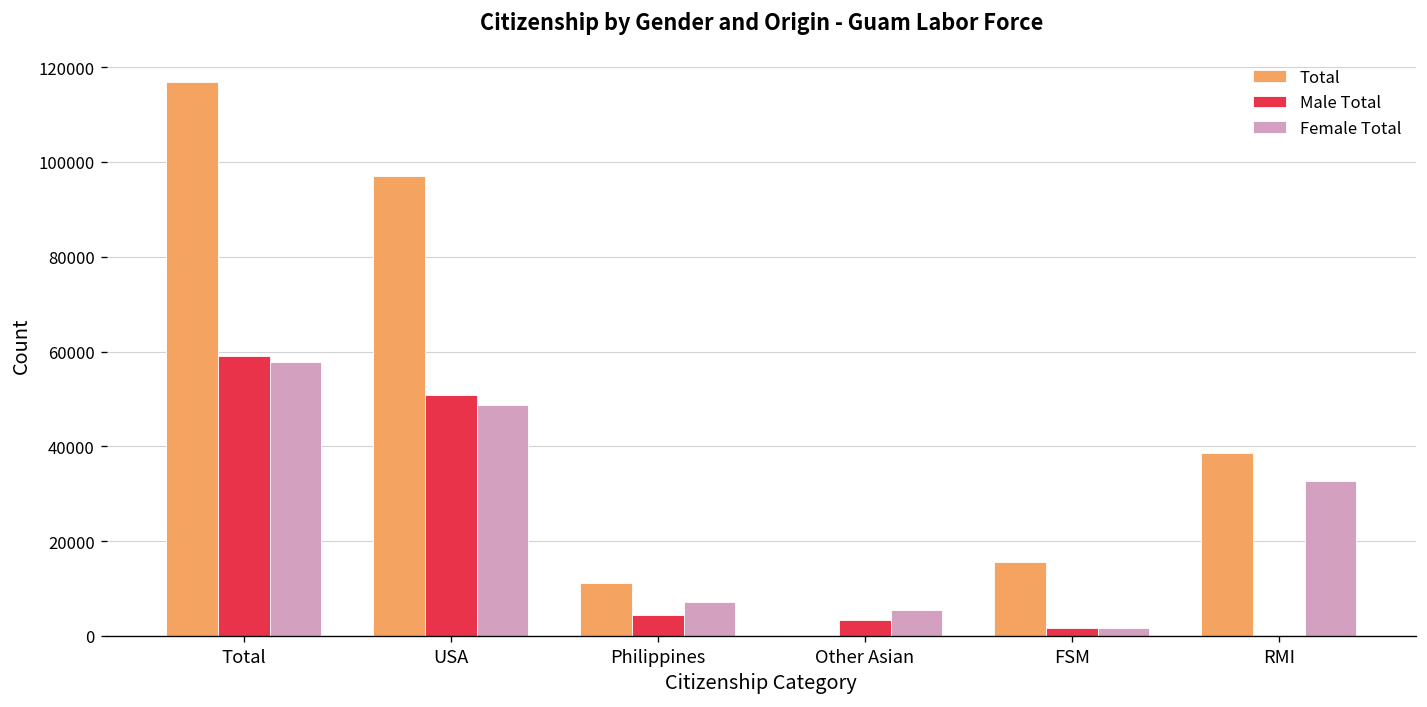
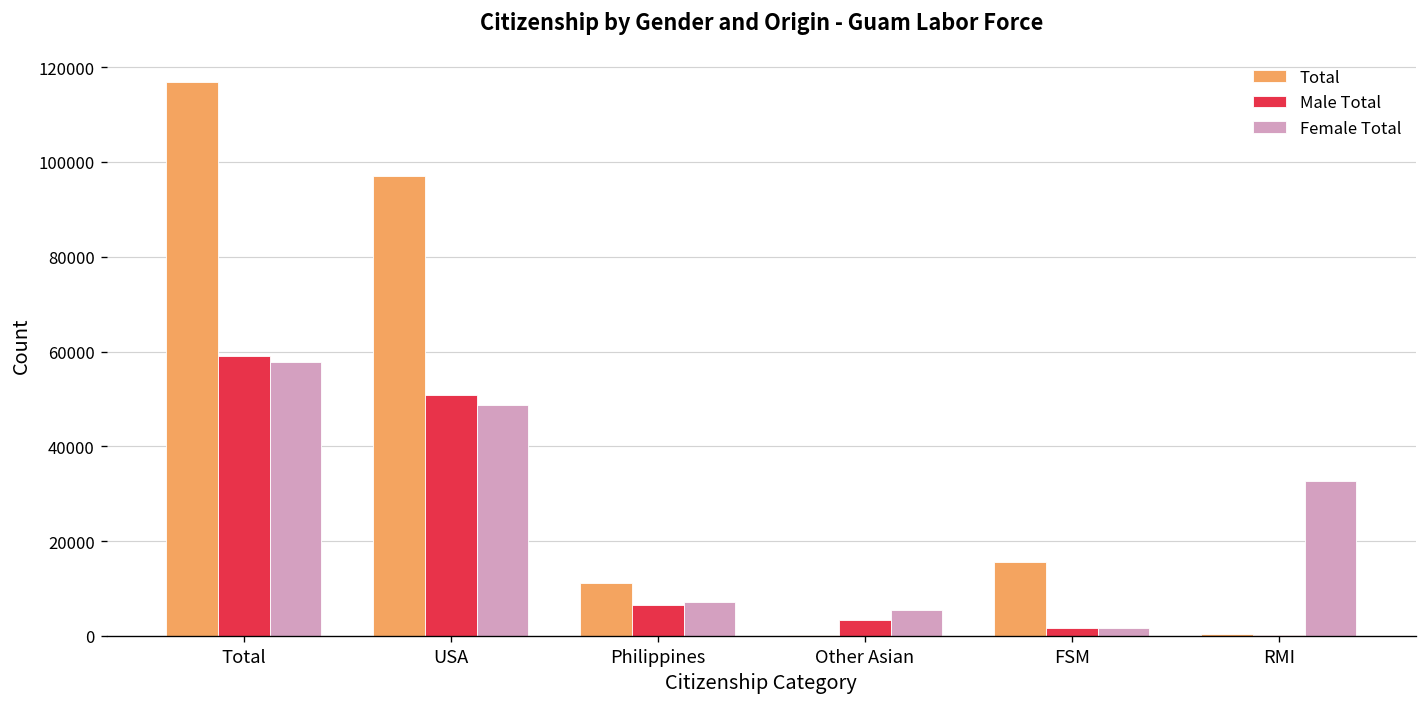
  {
    "Total": {
      "Total": 117000,
      "USA": 97000,
      "Philippines": 11000,
      "FSM": 16000,
-     "RMI": 39000
+     "RMI": 0
    },
    "Male Total": {
      "Total": 59000,
      "USA": 51000,
-     "Philippines": 4000,
+     "Philippines": 6000,
      "Other Asian": 3000,
      "FSM": 2000
    },
    "Female Total": {
      "Total": 58000,
      "USA": 49000,
      "Philippines": 7000,
      "Other Asian": 6000,
      "FSM": 2000,
      "RMI": 33000
    }
  }
